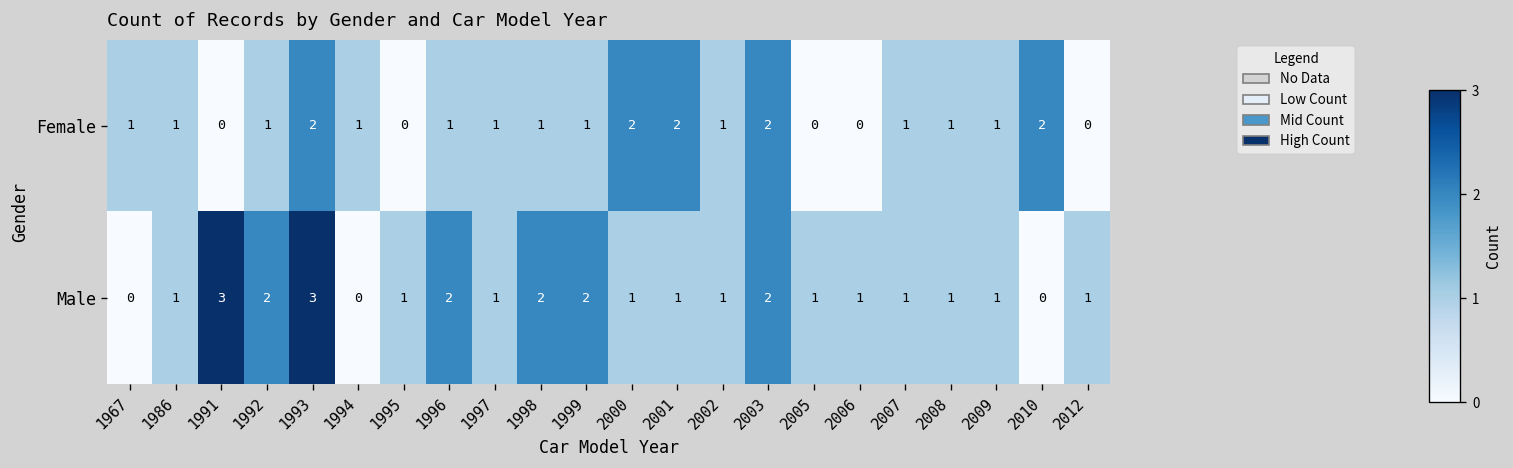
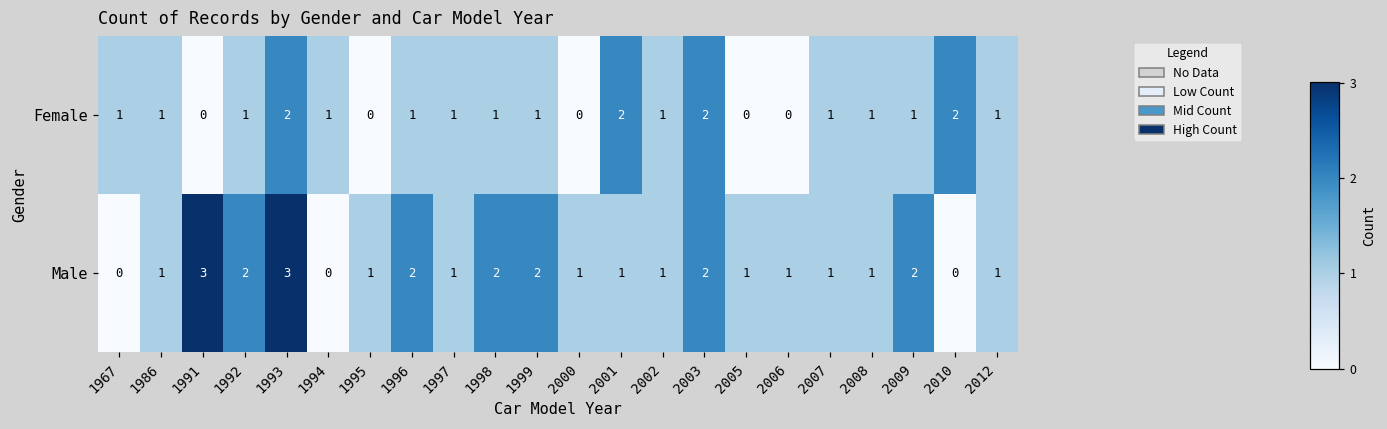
  {
    "Female": {
      "1967": 1,
      "1986": 1,
      "1991": 0,
      "1992": 1,
      "1993": 2,
      "1994": 1,
      "1995": 0,
      "1996": 1,
      "1997": 1,
      "1998": 1,
      "1999": 1,
-     "2000": 2,
+     "2000": 0,
      "2001": 2,
      "2002": 1,
      "2003": 2,
      "2005": 0,
      "2006": 0,
      "2007": 1,
      "2008": 1,
      "2009": 1,
      "2010": 2,
-     "2012": 0
+     "2012": 1
    },
    "Male": {
      "1967": 0,
      "1986": 1,
      "1991": 3,
      "1992": 2,
      "1993": 3,
      "1994": 0,
      "1995": 1,
      "1996": 2,
      "1997": 1,
      "1998": 2,
      "1999": 2,
      "2000": 1,
      "2001": 1,
      "2002": 1,
      "2003": 2,
      "2005": 1,
      "2006": 1,
      "2007": 1,
      "2008": 1,
-     "2009": 1,
+     "2009": 2,
      "2010": 0,
      "2012": 1
    }
  }
